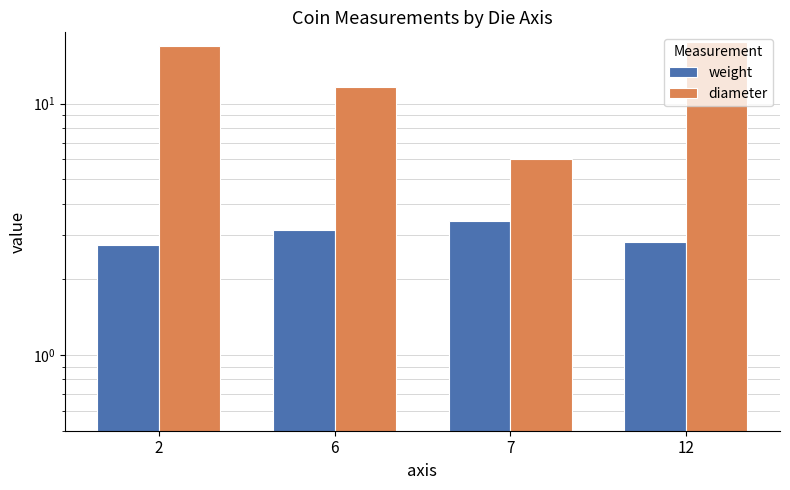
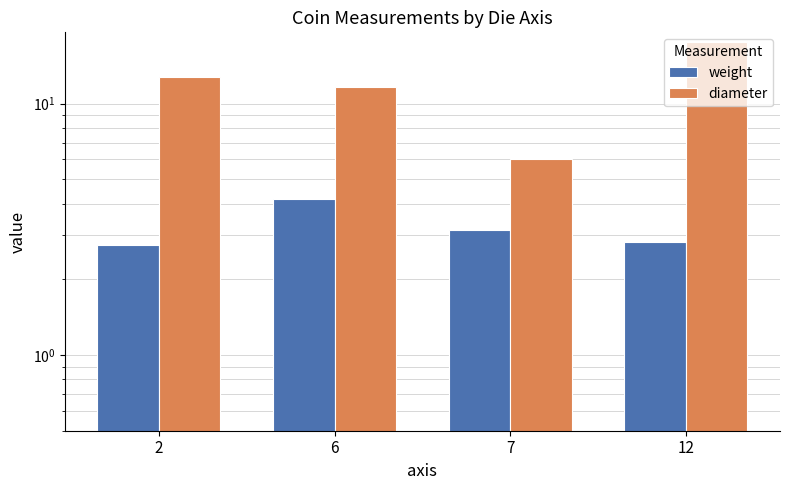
  {
    "weight": {
      "2": 2.7,
-     "6": 3.1,
-     "7": 3.4,
+     "6": 4.2,
+     "7": 3.2,
      "12": 2.8
    },
    "diameter": {
-     "2": 17,
+     "2": 13,
      "6": 12,
      "7": 6
    }
  }
